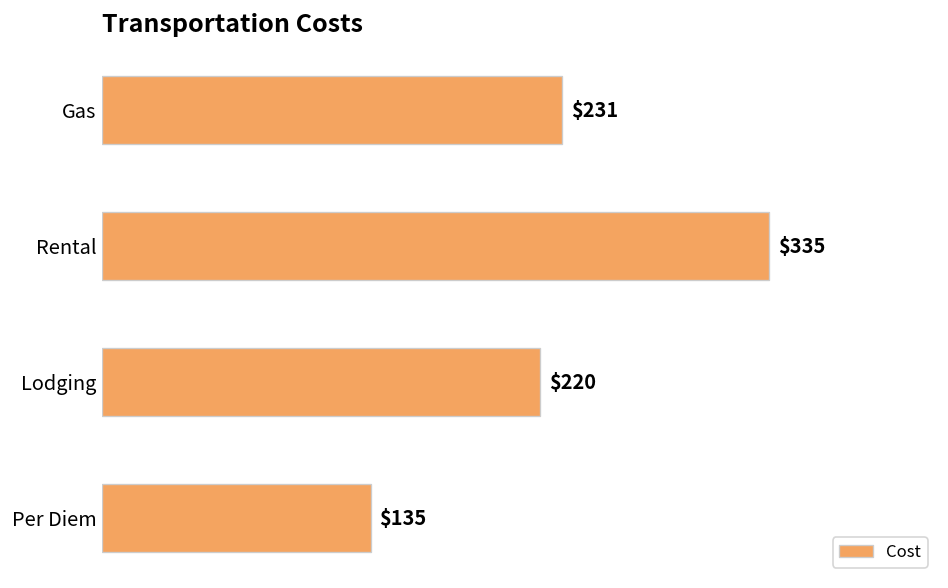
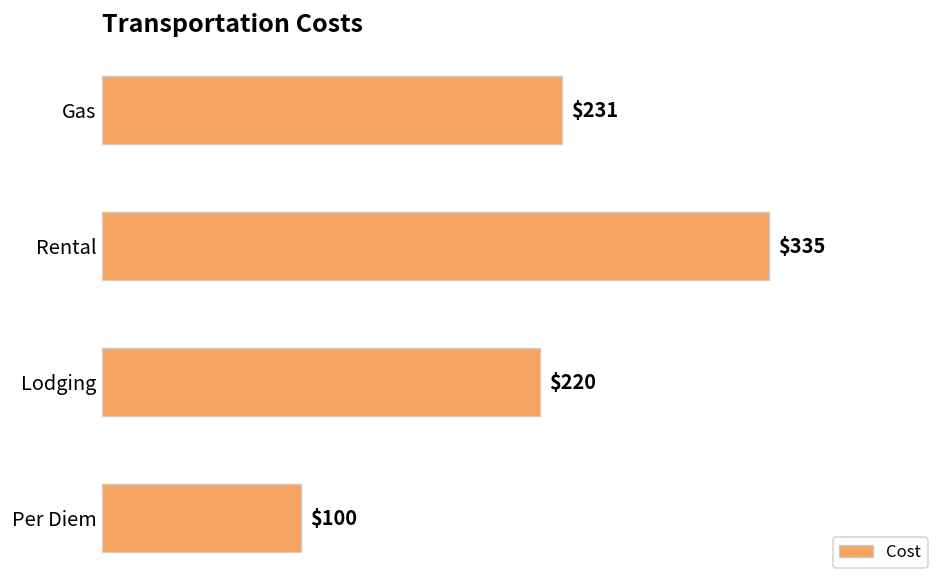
  {
    "Gas": "$231",
    "Rental": "$335",
    "Lodging": "$220",
-   "Per Diem": "$135"
+   "Per Diem": "$100"
  }
